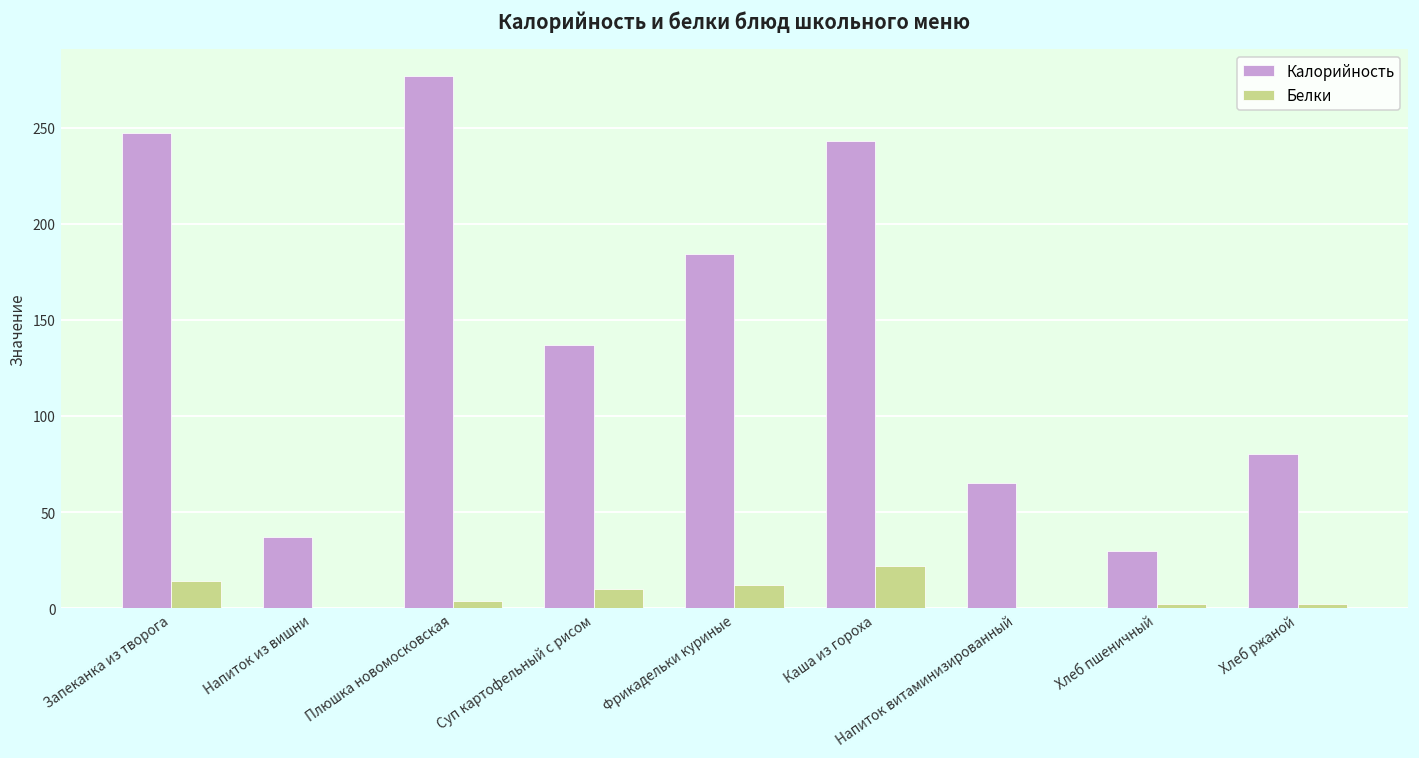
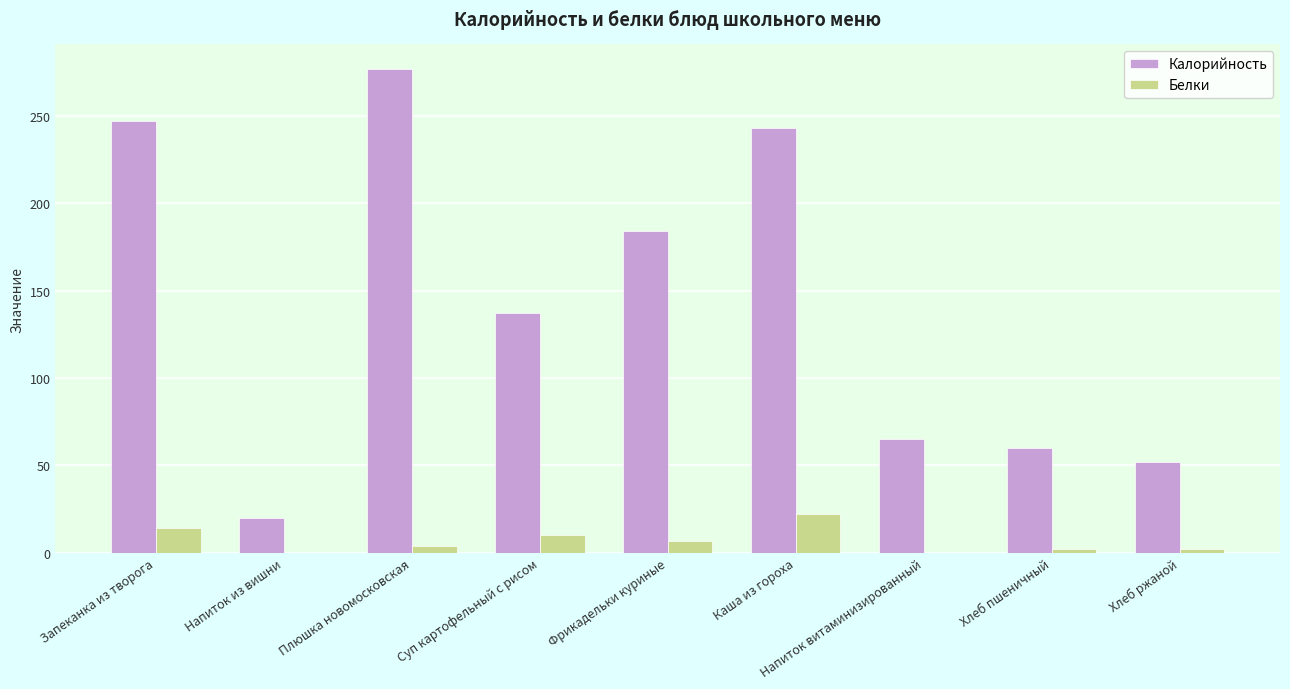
  {
    "Калорийность": {
      "Запеканка из творога": 247,
-     "Напиток из вишни": 37,
+     "Напиток из вишни": 20,
      "Плюшка новомосковская": 277,
      "Суп картофельный с рисом": 137,
      "Фрикадельки куриные": 184,
      "Каша из гороха": 243,
      "Напиток витаминизированный": 65,
-     "Хлеб пшеничный": 30,
-     "Хлеб ржаной": 80
+     "Хлеб пшеничный": 60,
+     "Хлеб ржаной": 52
    },
    "Белки": {
      "Запеканка из творога": 14,
      "Напиток из вишни": 0,
      "Плюшка новомосковская": 4,
      "Суп картофельный с рисом": 10,
-     "Фрикадельки куриные": 12,
+     "Фрикадельки куриные": 7,
      "Каша из гороха": 22,
      "Напиток витаминизированный": 0,
      "Хлеб пшеничный": 2,
      "Хлеб ржаной": 2
    }
  }
